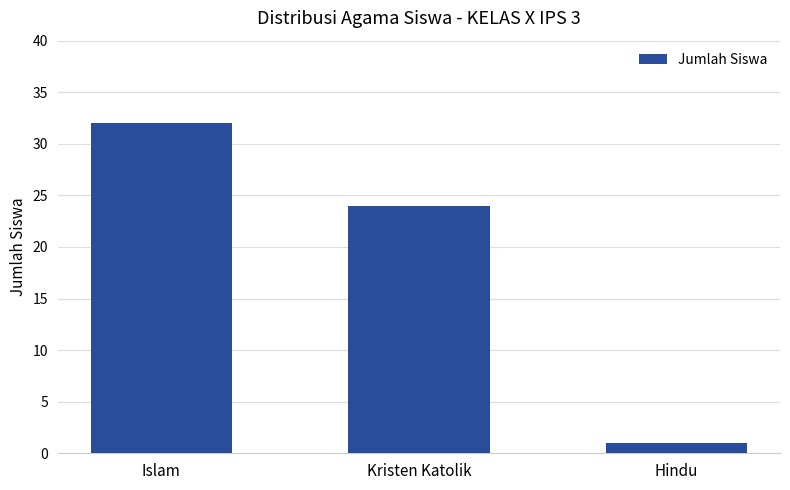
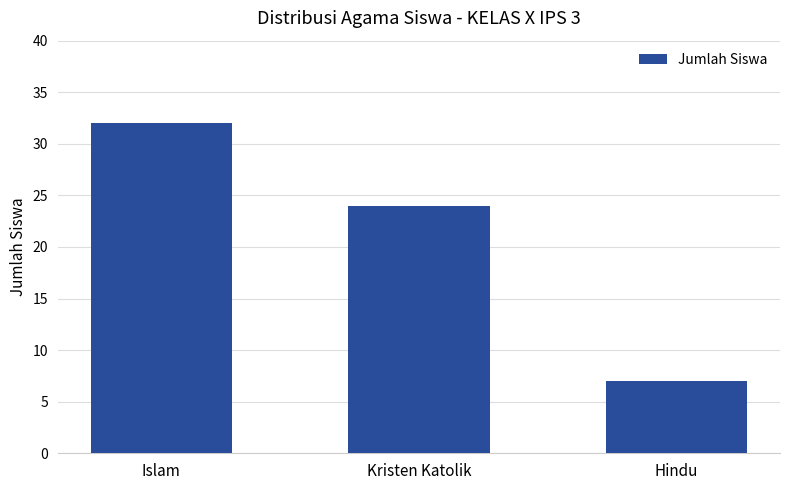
  {
    "Islam": 32,
    "Kristen Katolik": 24,
-   "Hindu": 1
+   "Hindu": 7
  }
